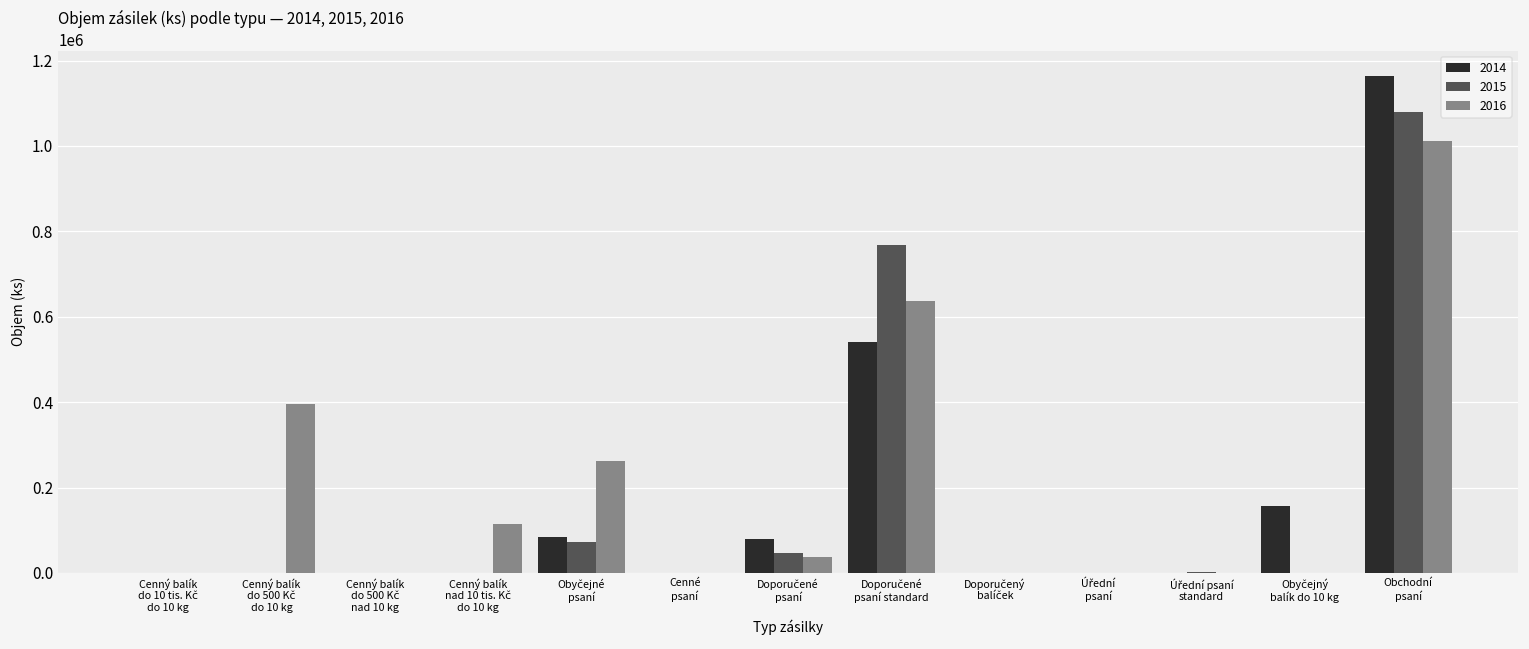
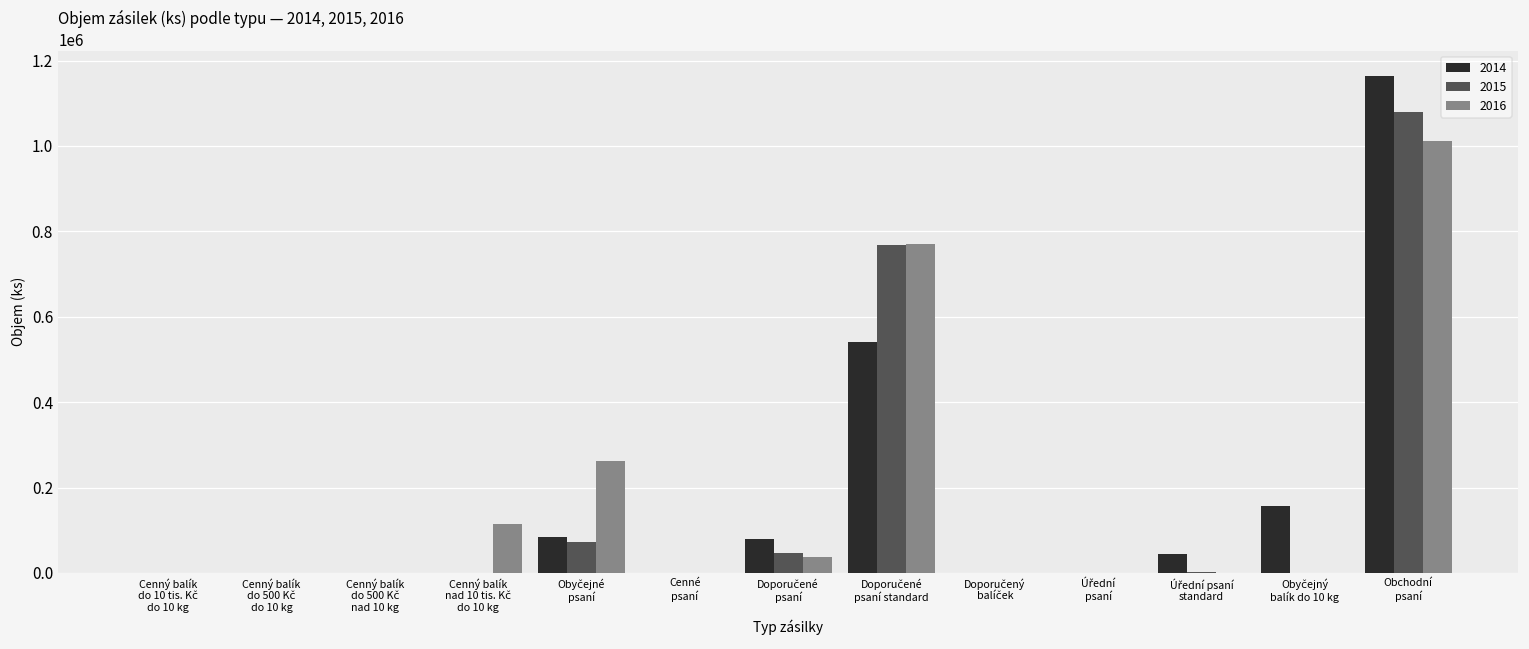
  {
    "2014": {
      "Obyčejné psaní": 80000,
      "Doporučené psaní": 80000,
      "Doporučené psaní standard": 540000,
-     "Úřední psaní standard": 0,
+     "Úřední psaní standard": 40000,
      "Obyčejný balík do 10 kg": 160000,
      "Obchodní psaní": 1170000
    },
    "2015": {
      "Obyčejné psaní": 70000,
      "Doporučené psaní": 50000,
      "Doporučené psaní standard": 770000,
      "Obchodní psaní": 1080000
    },
    "2016": {
-     "Cenný balík do 500 Kč do 10 kg": 400000,
+     "Cenný balík do 500 Kč do 10 kg": 0,
      "Cenný balík nad 10 tis. Kč do 10 kg": 110000,
      "Obyčejné psaní": 260000,
      "Doporučené psaní": 40000,
-     "Doporučené psaní standard": 640000,
+     "Doporučené psaní standard": 770000,
      "Úřední psaní": 0,
      "Obchodní psaní": 1010000
    }
  }
